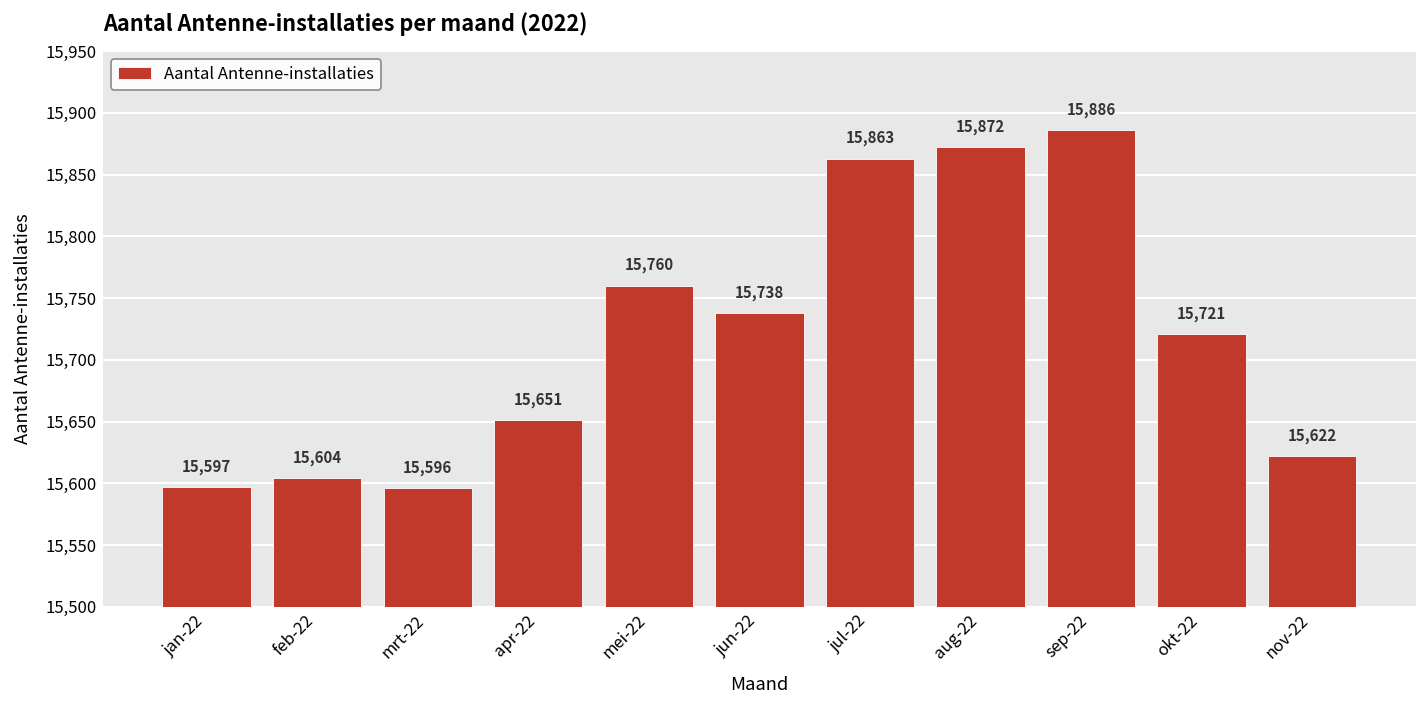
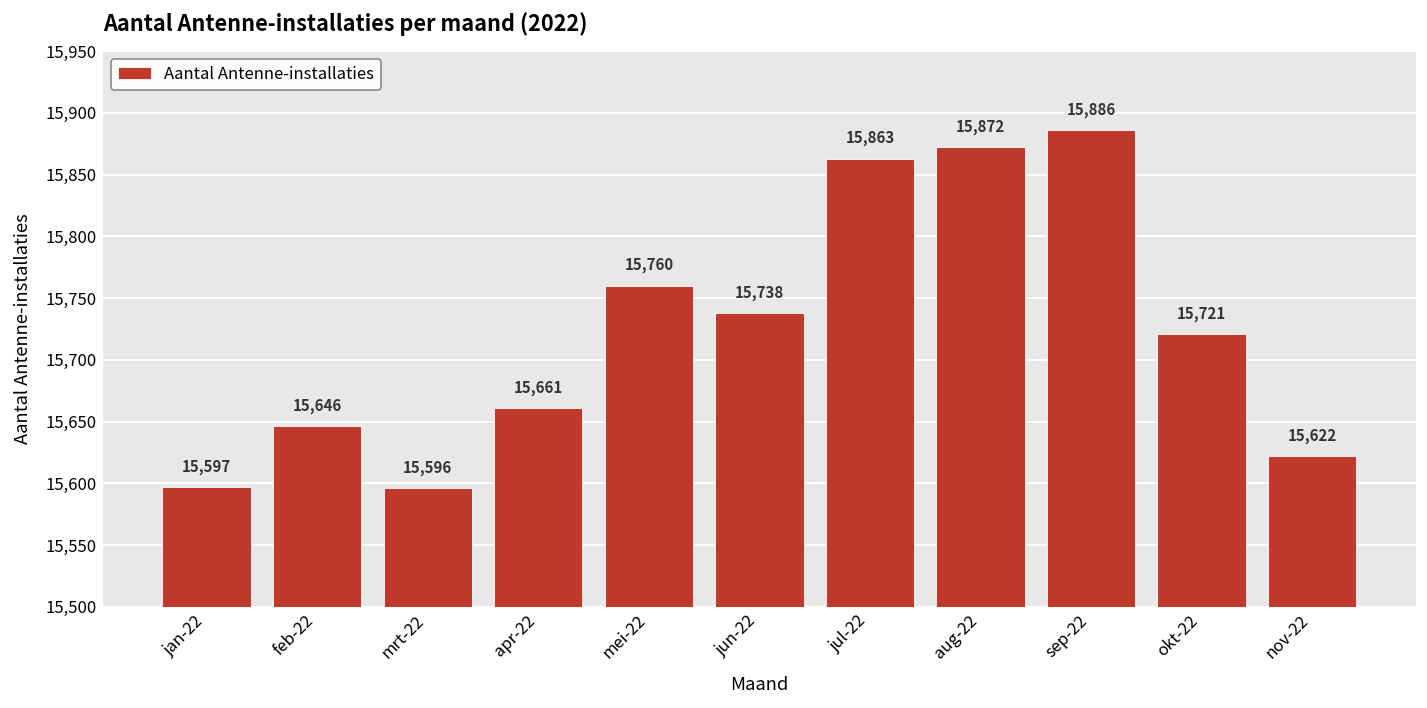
  {
    "jan-22": "15,597",
-   "feb-22": "15,604",
+   "feb-22": "15,646",
    "mrt-22": "15,596",
-   "apr-22": "15,651",
+   "apr-22": "15,661",
    "mei-22": "15,760",
    "jun-22": "15,738",
    "jul-22": "15,863",
    "aug-22": "15,872",
    "sep-22": "15,886",
    "okt-22": "15,721",
    "nov-22": "15,622"
  }
